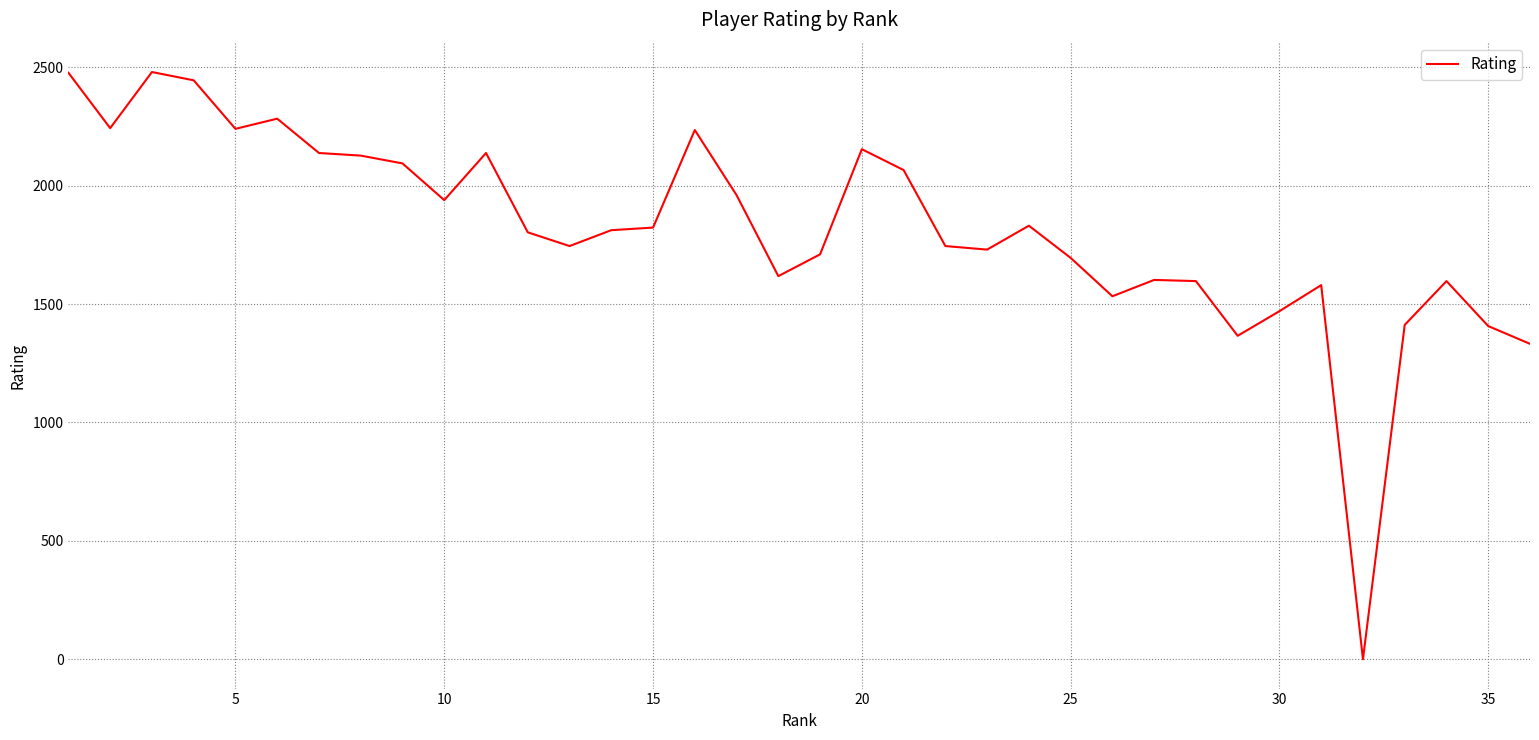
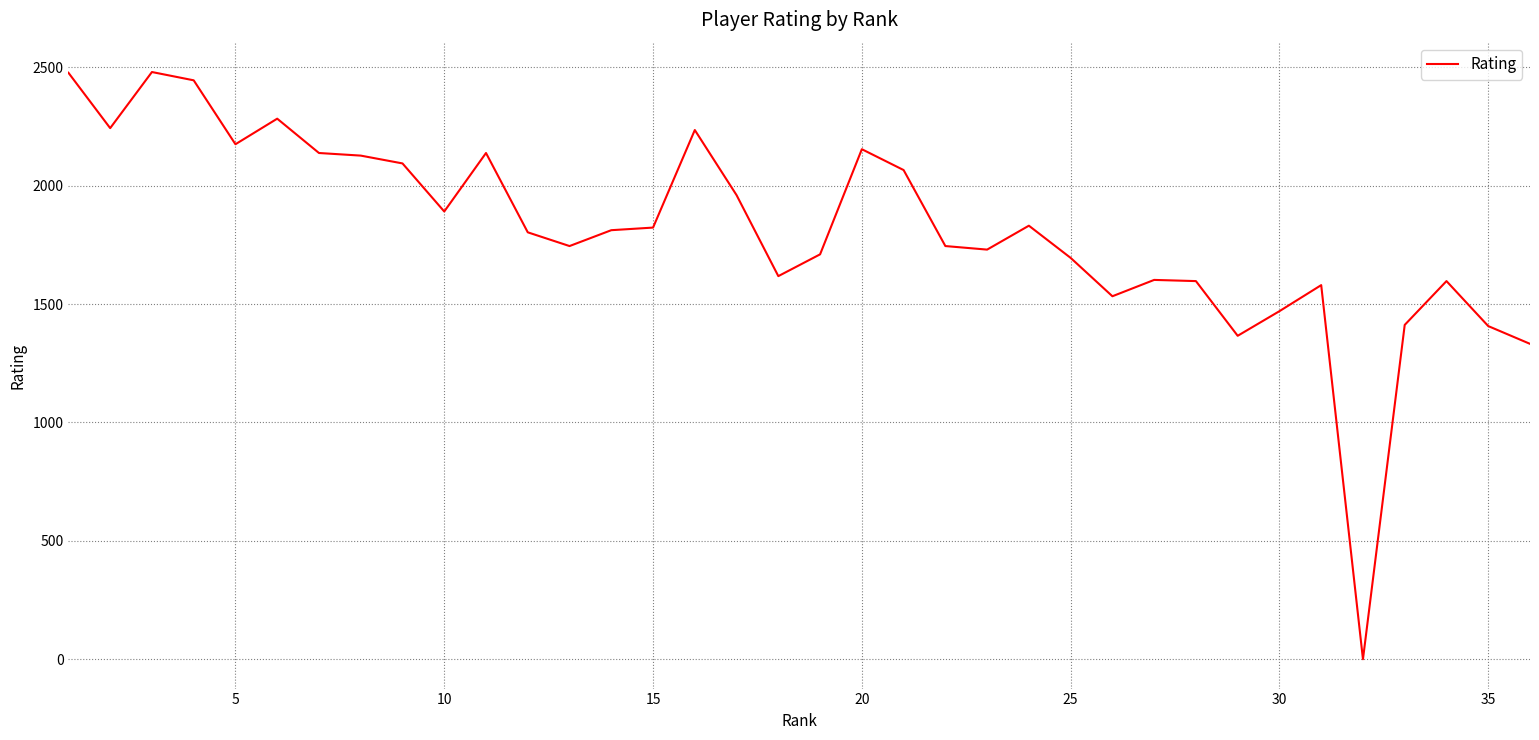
  {
-   "5": 2240,
-   "10": 1940,
+   "5": 2180,
+   "10": 1890,
    "15": 1820,
    "20": 2150,
    "25": 1700,
    "30": 1470,
    "35": 1410
  }
